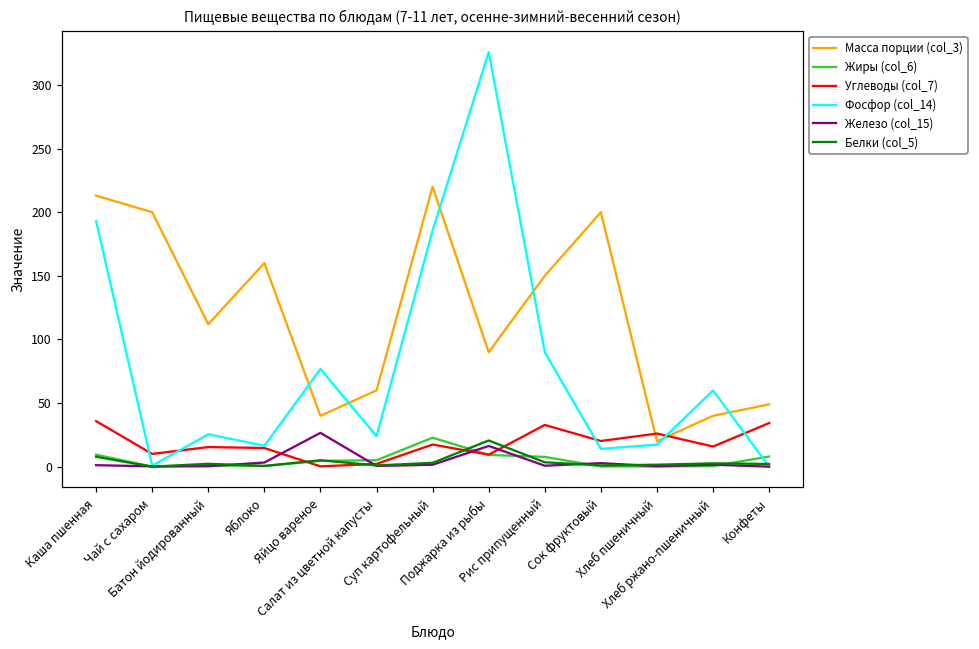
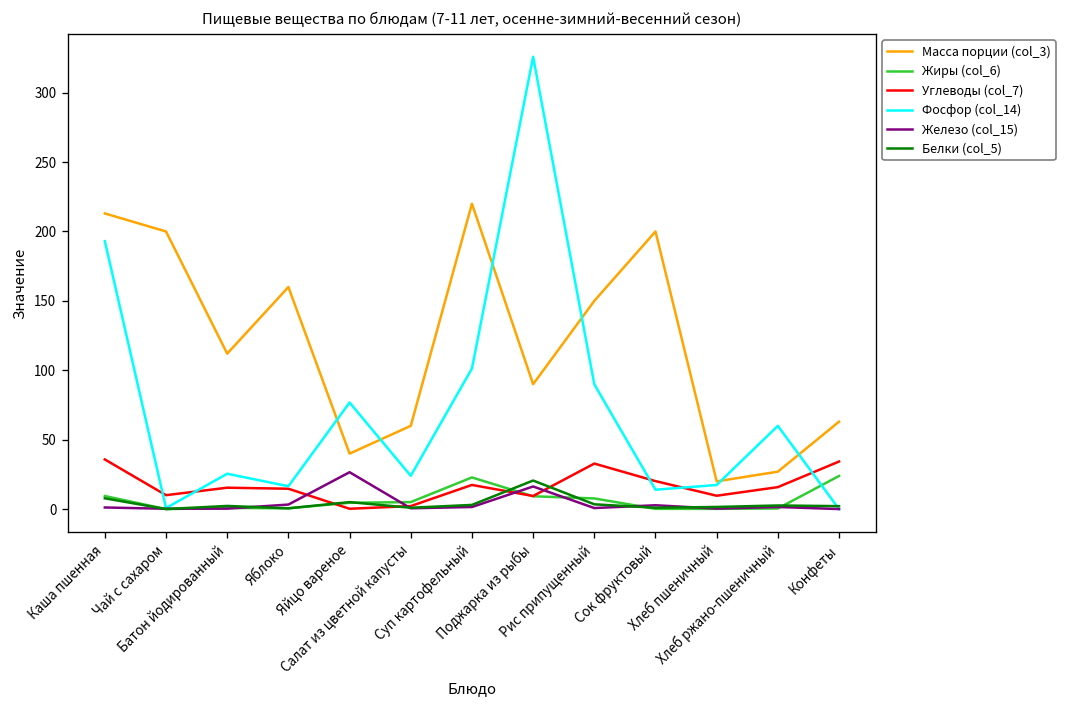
  {
    "Масса порции (col_3)": {
      "Каша пшенная": 213,
      "Чай с сахаром": 200,
      "Батон йодированный": 112,
      "Яблоко": 160,
      "Яйцо вареное": 40,
      "Салат из цветной капусты": 60,
      "Суп картофельный": 220,
      "Поджарка из рыбы": 90,
      "Рис припущенный": 150,
      "Сок фруктовый": 200,
      "Хлеб пшеничный": 20,
-     "Хлеб ржано-пшеничный": 40,
-     "Конфеты": 49
+     "Хлеб ржано-пшеничный": 27,
+     "Конфеты": 63
    },
    "Жиры (col_6)": {
      "Салат из цветной капусты": 5,
      "Суп картофельный": 23,
      "Рис припущенный": 8,
-     "Конфеты": 8
+     "Конфеты": 24
    },
    "Углеводы (col_7)": {
      "Каша пшенная": 36,
      "Чай с сахаром": 10,
      "Батон йодированный": 15,
      "Яйцо вареное": 0,
      "Суп картофельный": 17,
      "Рис припущенный": 33,
      "Сок фруктовый": 20,
-     "Хлеб пшеничный": 26,
+     "Хлеб пшеничный": 10,
      "Хлеб ржано-пшеничный": 16,
      "Конфеты": 34
    },
    "Фосфор (col_14)": {
      "Каша пшенная": 193,
      "Батон йодированный": 26,
      "Яйцо вареное": 77,
      "Салат из цветной капусты": 24,
-     "Суп картофельный": 186,
+     "Суп картофельный": 101,
      "Поджарка из рыбы": 326,
      "Рис припущенный": 90,
      "Сок фруктовый": 14,
      "Хлеб пшеничный": 17,
      "Хлеб ржано-пшеничный": 60
    },
    "Железо (col_15)": {
      "Каша пшенная": 1,
      "Яблоко": 3,
      "Яйцо вареное": 27,
      "Поджарка из рыбы": 16,
      "Рис припущенный": 1
    },
    "Белки (col_5)": {
      "Поджарка из рыбы": 21,
      "Рис припущенный": 3
    }
  }
